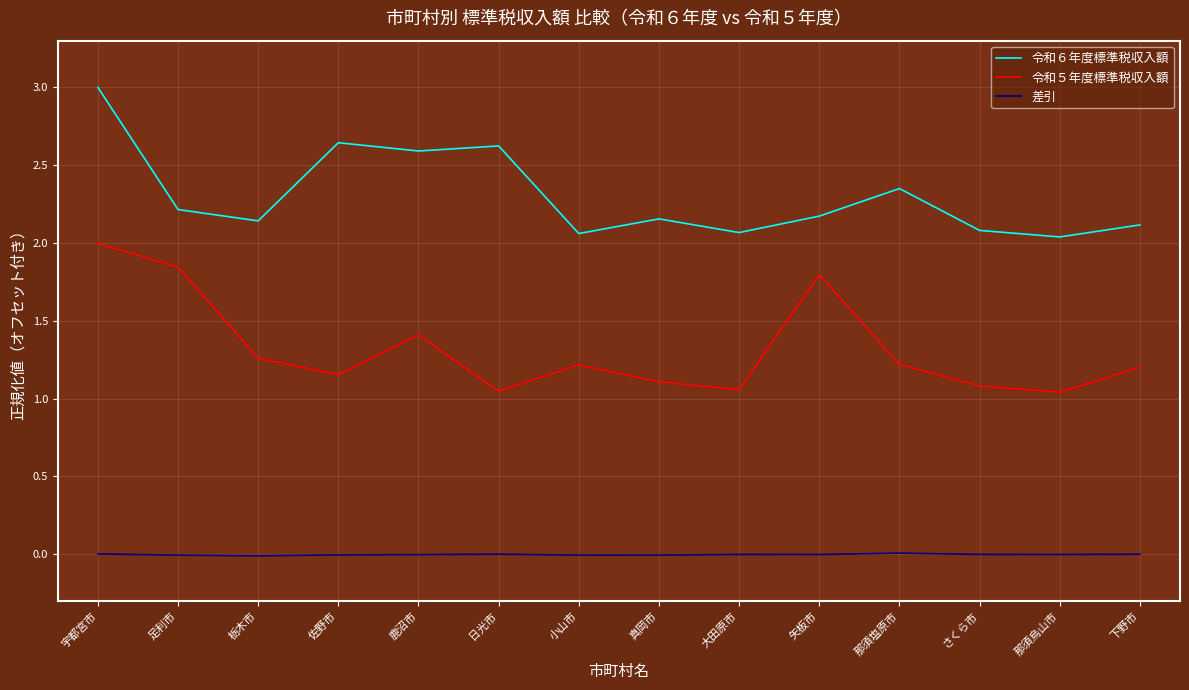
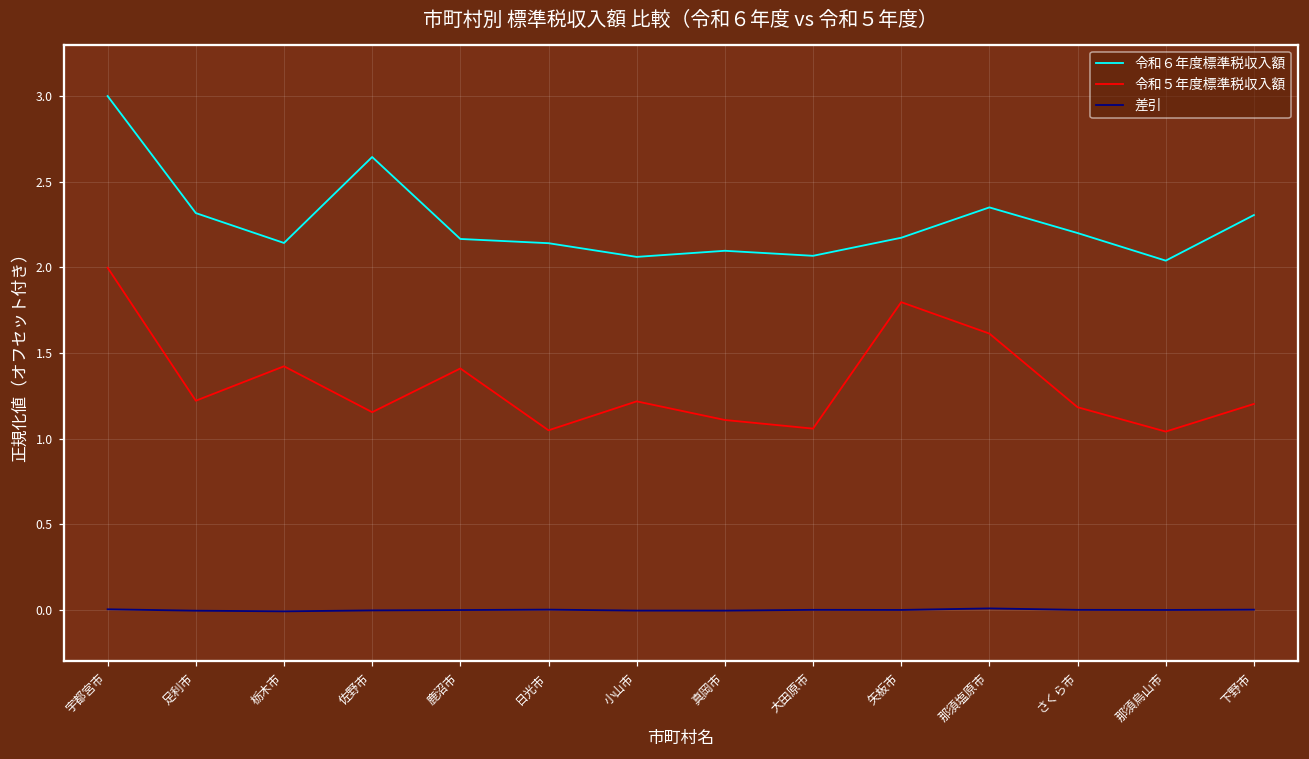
  {
    "令和６年度標準税収入額": {
      "宇都宮市": 3.00,
-     "足利市": 2.21,
+     "足利市": 2.32,
      "栃木市": 2.14,
      "佐野市": 2.64,
-     "鹿沼市": 2.59,
-     "日光市": 2.62,
+     "鹿沼市": 2.17,
+     "日光市": 2.14,
      "小山市": 2.06,
-     "真岡市": 2.16,
+     "真岡市": 2.10,
      "大田原市": 2.07,
      "矢板市": 2.17,
      "那須塩原市": 2.35,
-     "さくら市": 2.08,
+     "さくら市": 2.20,
      "那須烏山市": 2.04,
-     "下野市": 2.12
+     "下野市": 2.31
    },
    "令和５年度標準税収入額": {
      "宇都宮市": 2.00,
-     "足利市": 1.84,
-     "栃木市": 1.26,
+     "足利市": 1.22,
+     "栃木市": 1.42,
      "佐野市": 1.15,
      "鹿沼市": 1.41,
      "日光市": 1.05,
      "小山市": 1.22,
      "真岡市": 1.11,
      "大田原市": 1.06,
      "矢板市": 1.80,
-     "那須塩原市": 1.22,
-     "さくら市": 1.08,
+     "那須塩原市": 1.61,
+     "さくら市": 1.18,
      "那須烏山市": 1.04,
      "下野市": 1.20
    },
    "差引": {
      "宇都宮市": 0.00,
      "足利市": -0.01,
      "栃木市": -0.01,
      "佐野市": 0.00,
      "鹿沼市": 0.00,
      "日光市": 0.00,
      "小山市": -0.01,
      "真岡市": -0.01,
      "大田原市": 0.00,
      "矢板市": 0.00,
      "那須塩原市": 0.01,
      "さくら市": 0.00,
      "那須烏山市": 0.00,
      "下野市": 0.00
    }
  }
